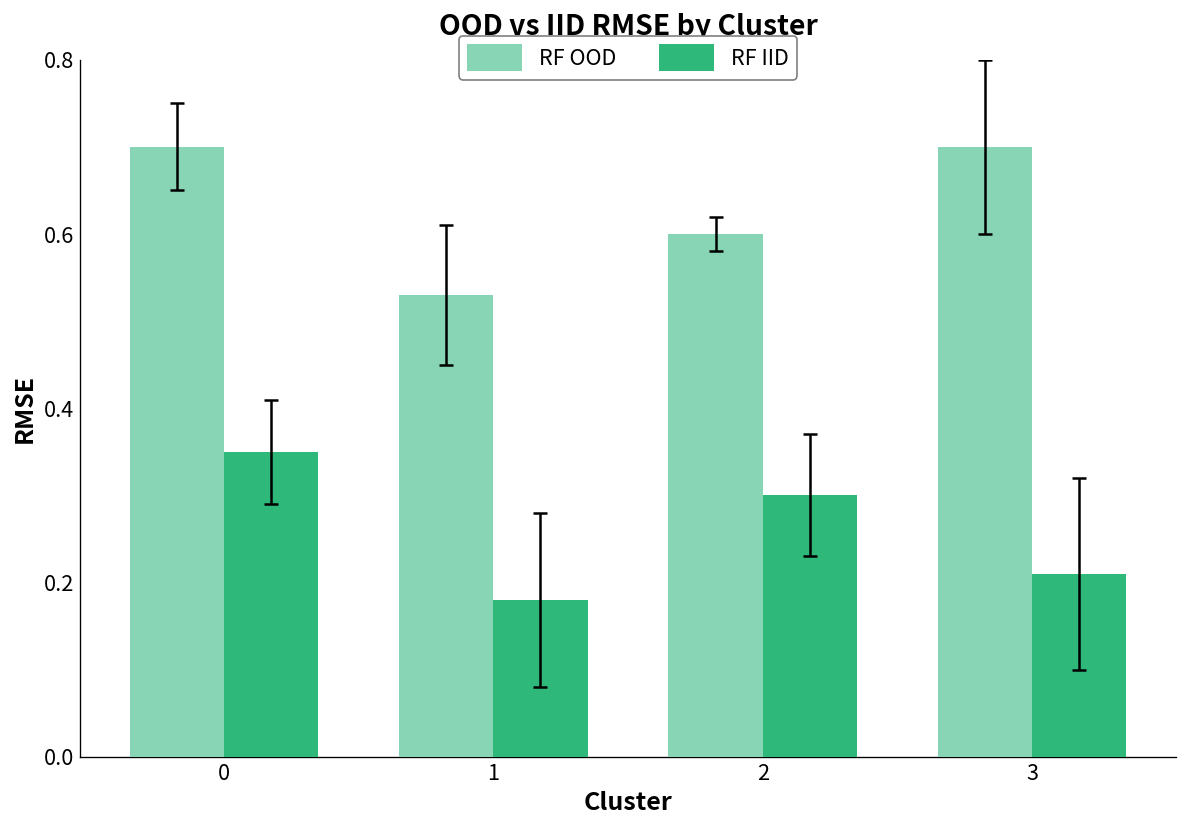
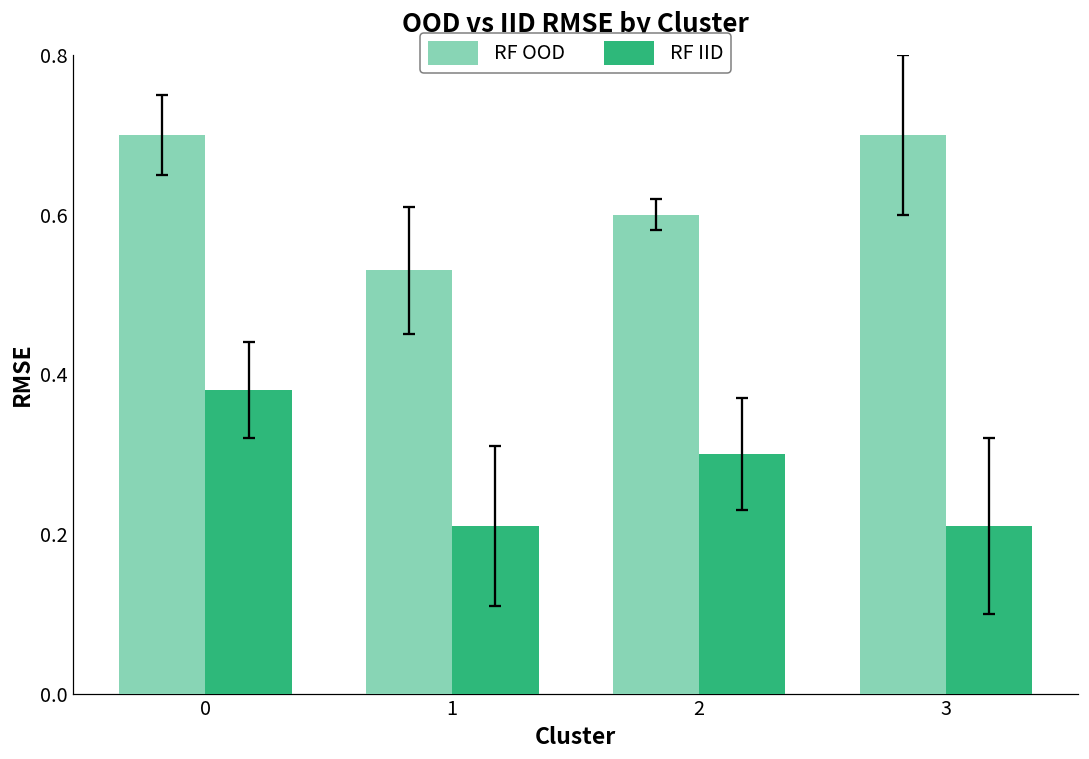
  {
    "RF OOD": {
      "0": 0.70,
      "1": 0.53,
      "2": 0.60,
      "3": 0.70
    },
    "RF IID": {
-     "0": 0.35,
-     "1": 0.18,
+     "0": 0.38,
+     "1": 0.21,
      "2": 0.30,
      "3": 0.21
    }
  }
